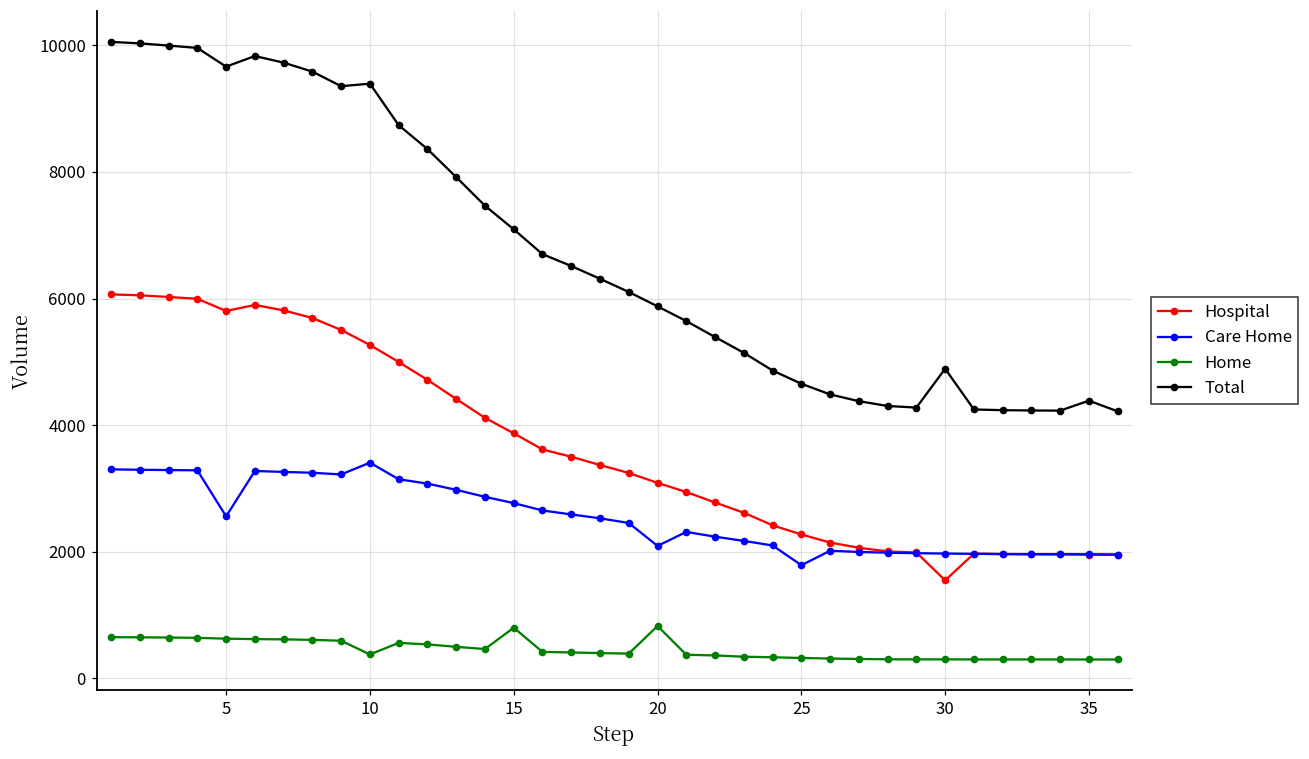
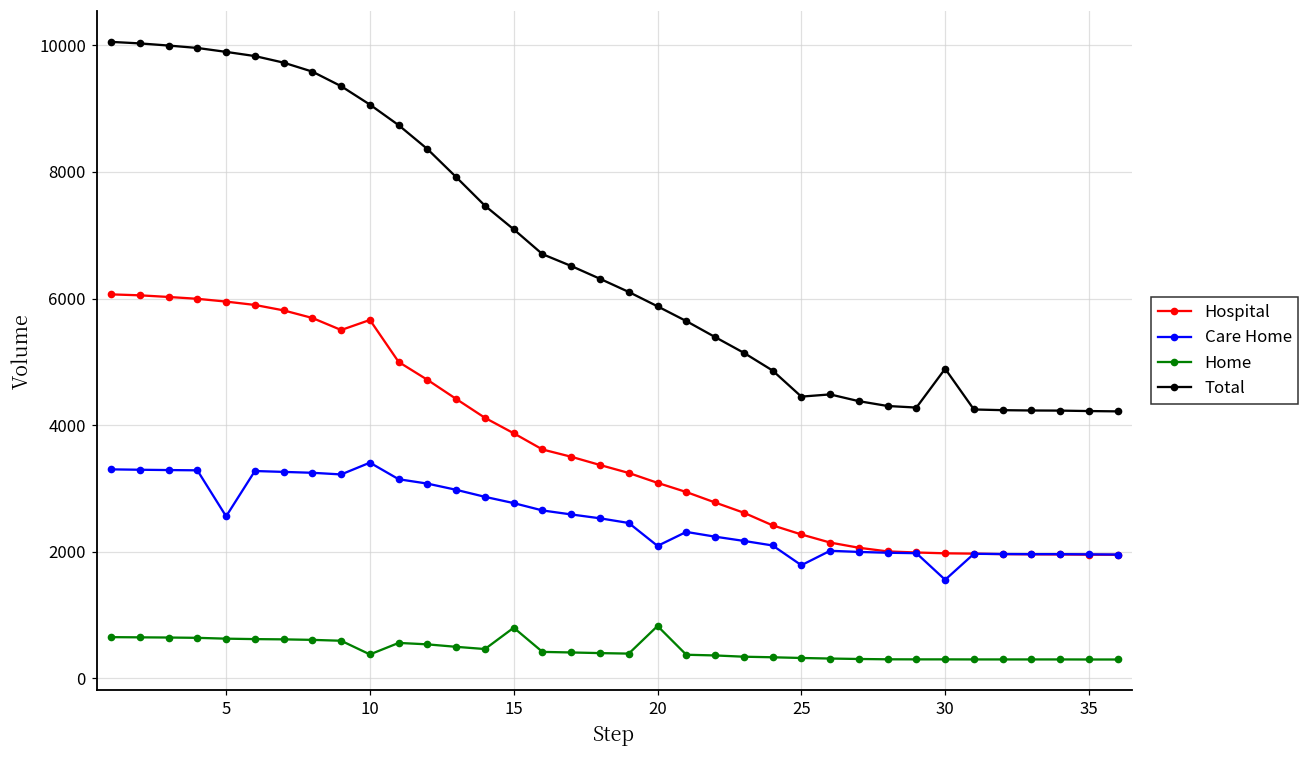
  {
    "Hospital": {
-     "5": 5800,
-     "10": 5300,
+     "5": 6000,
+     "10": 5700,
      "15": 3900,
      "20": 3100,
      "25": 2300,
-     "30": 1600
+     "30": 2000
    },
    "Care Home": {
      "5": 2600,
      "10": 3400,
      "15": 2800,
      "20": 2100,
      "25": 1800,
-     "30": 2000
+     "30": 1600
    },
    "Home": {
      "5": 600,
      "10": 400,
      "15": 800,
      "20": 800,
      "25": 300,
      "30": 300,
      "35": 300
    },
    "Total": {
-     "5": 9700,
-     "10": 9400,
+     "5": 9900,
+     "10": 9100,
      "15": 7100,
      "20": 5900,
-     "25": 4700,
+     "25": 4500,
      "30": 4900,
-     "35": 4400
+     "35": 4200
    }
  }
